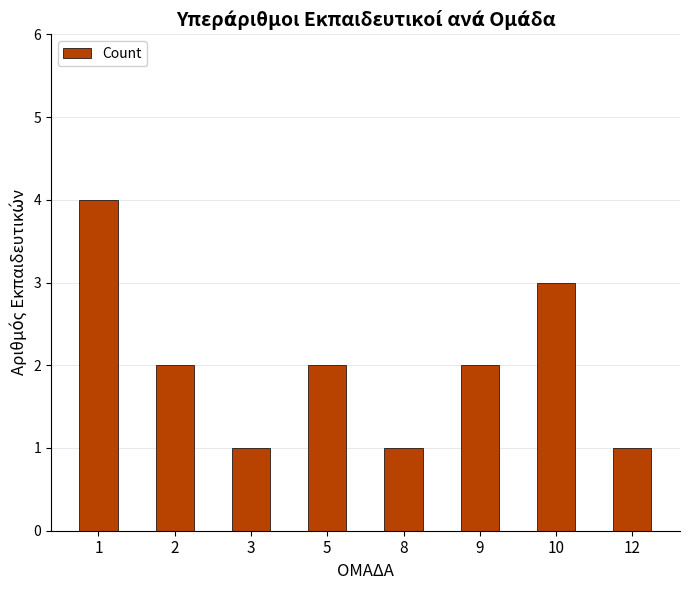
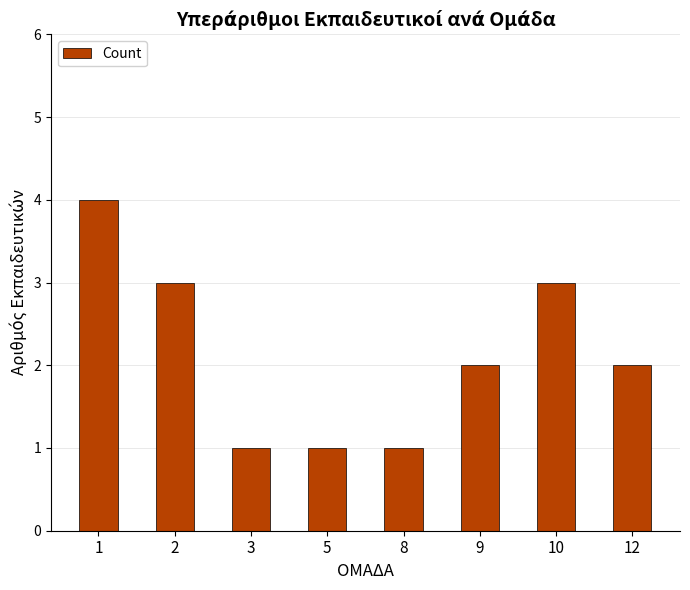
  {
    "1": 4,
-   "2": 2,
+   "2": 3,
    "3": 1,
-   "5": 2,
+   "5": 1,
    "8": 1,
    "9": 2,
    "10": 3,
-   "12": 1
+   "12": 2
  }
